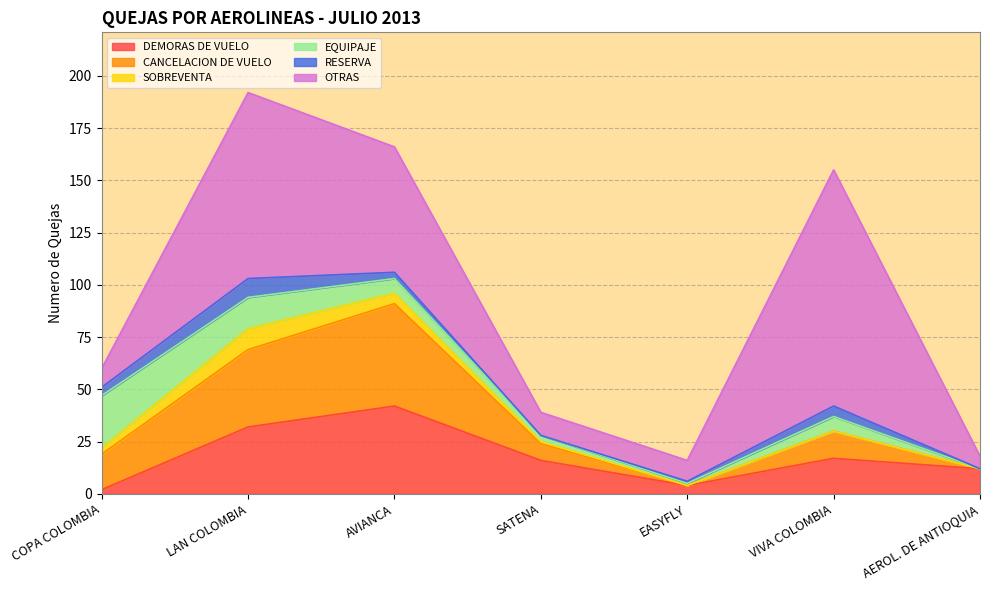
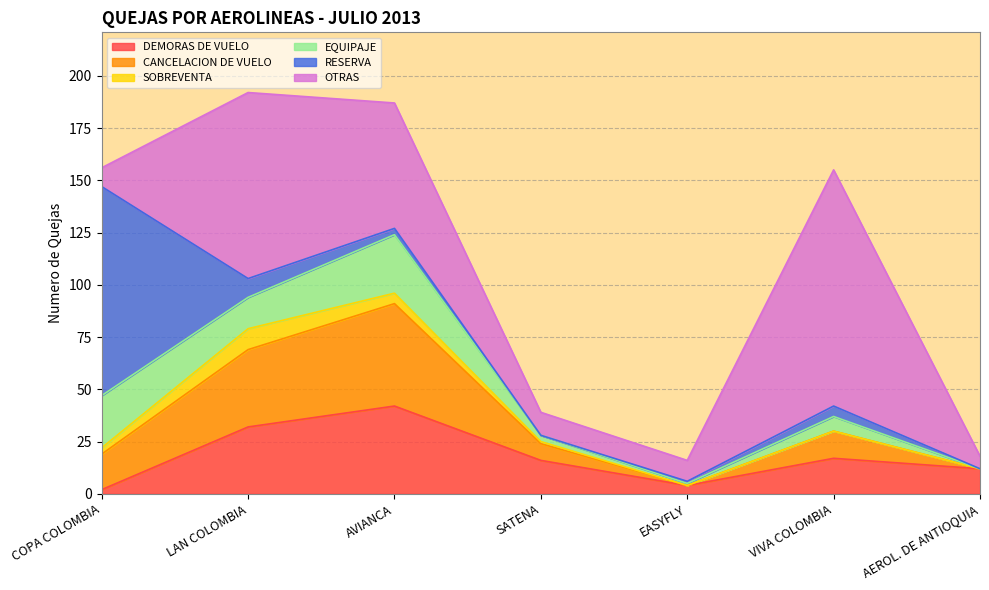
  {
    "DEMORAS DE VUELO": {
      "COPA COLOMBIA": 2,
      "LAN COLOMBIA": 32,
      "AVIANCA": 42,
      "SATENA": 16,
      "VIVA COLOMBIA": 17
    },
    "CANCELACION DE VUELO": {
      "COPA COLOMBIA": 17,
      "LAN COLOMBIA": 37,
      "AVIANCA": 49
    },
    "SOBREVENTA": {
      "COPA COLOMBIA": 3,
      "LAN COLOMBIA": 10,
      "AVIANCA": 5
    },
    "EQUIPAJE": {
      "COPA COLOMBIA": 25,
      "LAN COLOMBIA": 15,
-     "AVIANCA": 7,
+     "AVIANCA": 28,
      "VIVA COLOMBIA": 7
    },
    "RESERVA": {
-     "COPA COLOMBIA": 4,
+     "COPA COLOMBIA": 100,
      "LAN COLOMBIA": 9,
      "AVIANCA": 3,
      "VIVA COLOMBIA": 5
    },
    "OTRAS": {
      "COPA COLOMBIA": 9,
      "LAN COLOMBIA": 89,
      "AVIANCA": 60,
      "SATENA": 11,
      "EASYFLY": 10,
      "VIVA COLOMBIA": 113,
      "AEROL. DE ANTIOQUIA": 6
    }
  }
